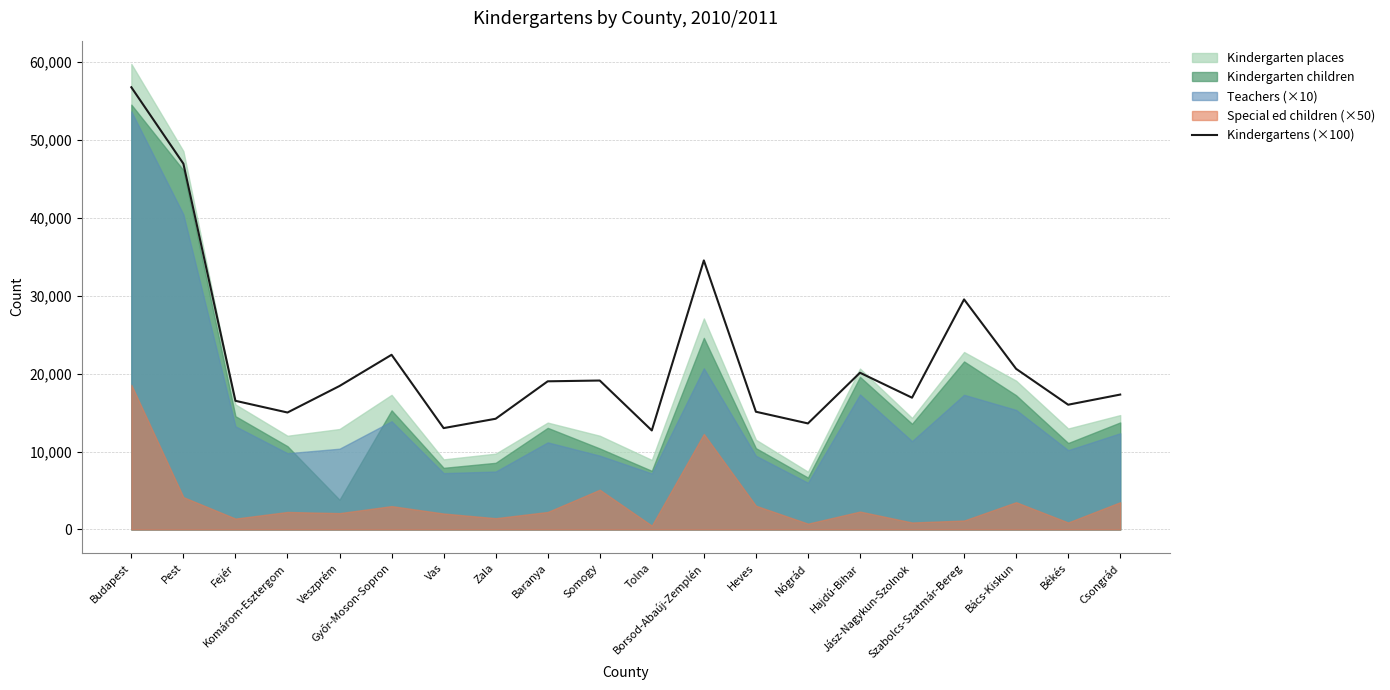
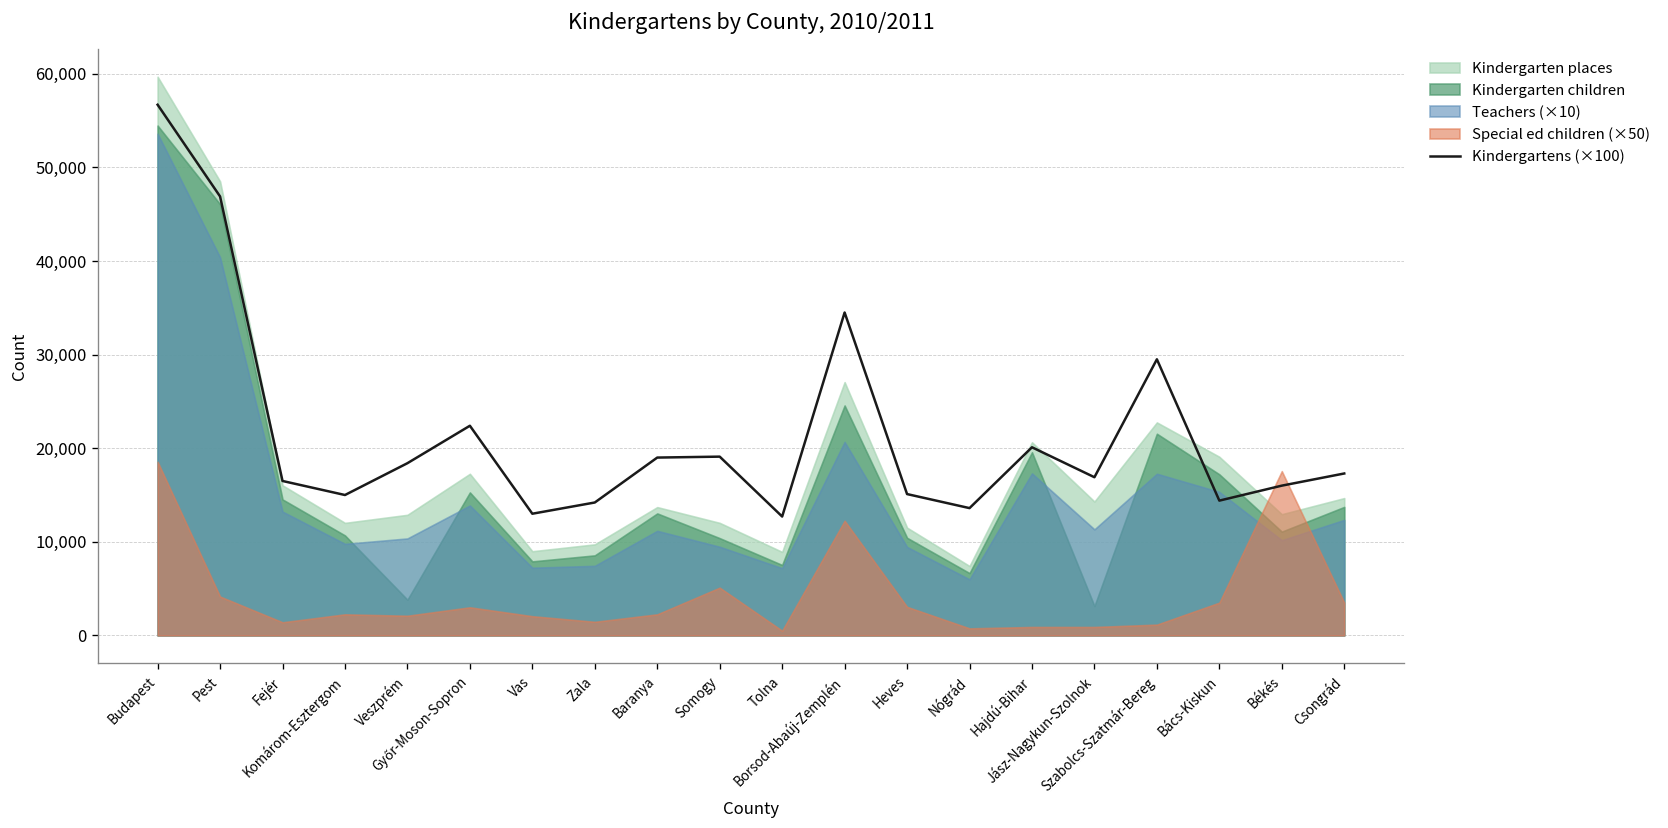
  {
    "Kindergartens (×100)": {
      "Budapest": "57,000",
      "Pest": "47,000",
      "Fejér": "17,000",
      "Komárom-Esztergom": "15,000",
      "Veszprém": "18,000",
      "Győr-Moson-Sopron": "22,000",
      "Vas": "13,000",
      "Zala": "14,000",
      "Baranya": "19,000",
      "Somogy": "19,000",
      "Tolna": "13,000",
      "Borsod-Abaúj-Zemplén": "35,000",
      "Heves": "15,000",
      "Nógrád": "14,000",
      "Hajdú-Bihar": "20,000",
      "Jász-Nagykun-Szolnok": "17,000",
      "Szabolcs-Szatmár-Bereg": "30,000",
-     "Bács-Kiskun": "21,000",
+     "Bács-Kiskun": "14,000",
      "Békés": "16,000",
      "Csongrád": "17,000"
    },
    "Kindergarten places": {
      "Budapest": "60,000",
      "Pest": "49,000",
      "Fejér": "16,000",
      "Komárom-Esztergom": "12,000",
      "Veszprém": "13,000",
      "Győr-Moson-Sopron": "17,000",
      "Vas": "9,000",
      "Zala": "10,000",
      "Baranya": "14,000",
      "Somogy": "12,000",
      "Tolna": "9,000",
      "Borsod-Abaúj-Zemplén": "27,000",
      "Heves": "12,000",
      "Nógrád": "7,000",
      "Hajdú-Bihar": "21,000",
      "Jász-Nagykun-Szolnok": "14,000",
      "Szabolcs-Szatmár-Bereg": "23,000",
      "Bács-Kiskun": "19,000",
      "Békés": "13,000",
      "Csongrád": "15,000"
    },
    "Kindergarten children": {
      "Budapest": "54,000",
      "Pest": "46,000",
      "Fejér": "15,000",
      "Komárom-Esztergom": "11,000",
      "Veszprém": "4,000",
      "Győr-Moson-Sopron": "15,000",
      "Vas": "8,000",
      "Zala": "9,000",
      "Baranya": "13,000",
      "Somogy": "10,000",
      "Tolna": "8,000",
      "Borsod-Abaúj-Zemplén": "25,000",
      "Heves": "10,000",
      "Nógrád": "7,000",
      "Hajdú-Bihar": "20,000",
-     "Jász-Nagykun-Szolnok": "14,000",
+     "Jász-Nagykun-Szolnok": "3,000",
      "Szabolcs-Szatmár-Bereg": "22,000",
      "Bács-Kiskun": "17,000",
      "Békés": "11,000",
      "Csongrád": "14,000"
    },
    "Teachers (×10)": {
      "Budapest": "54,000",
      "Pest": "40,000",
      "Fejér": "13,000",
      "Komárom-Esztergom": "10,000",
      "Veszprém": "10,000",
      "Győr-Moson-Sopron": "14,000",
      "Vas": "7,000",
      "Zala": "7,000",
      "Baranya": "11,000",
      "Somogy": "9,000",
      "Tolna": "7,000",
      "Borsod-Abaúj-Zemplén": "21,000",
      "Heves": "9,000",
      "Nógrád": "6,000",
      "Hajdú-Bihar": "17,000",
      "Jász-Nagykun-Szolnok": "11,000",
      "Szabolcs-Szatmár-Bereg": "17,000",
      "Bács-Kiskun": "15,000",
      "Békés": "10,000",
      "Csongrád": "12,000"
    },
    "Special ed children (×50)": {
      "Budapest": "19,000",
      "Pest": "4,000",
      "Fejér": "1,000",
      "Komárom-Esztergom": "2,000",
      "Veszprém": "2,000",
      "Győr-Moson-Sopron": "3,000",
      "Vas": "2,000",
      "Zala": "1,000",
      "Baranya": "2,000",
      "Somogy": "5,000",
      "Tolna": "1,000",
      "Borsod-Abaúj-Zemplén": "12,000",
      "Heves": "3,000",
      "Nógrád": "1,000",
-     "Hajdú-Bihar": "2,000",
+     "Hajdú-Bihar": "1,000",
      "Jász-Nagykun-Szolnok": "1,000",
      "Szabolcs-Szatmár-Bereg": "1,000",
      "Bács-Kiskun": "4,000",
-     "Békés": "1,000",
+     "Békés": "18,000",
      "Csongrád": "4,000"
    }
  }
